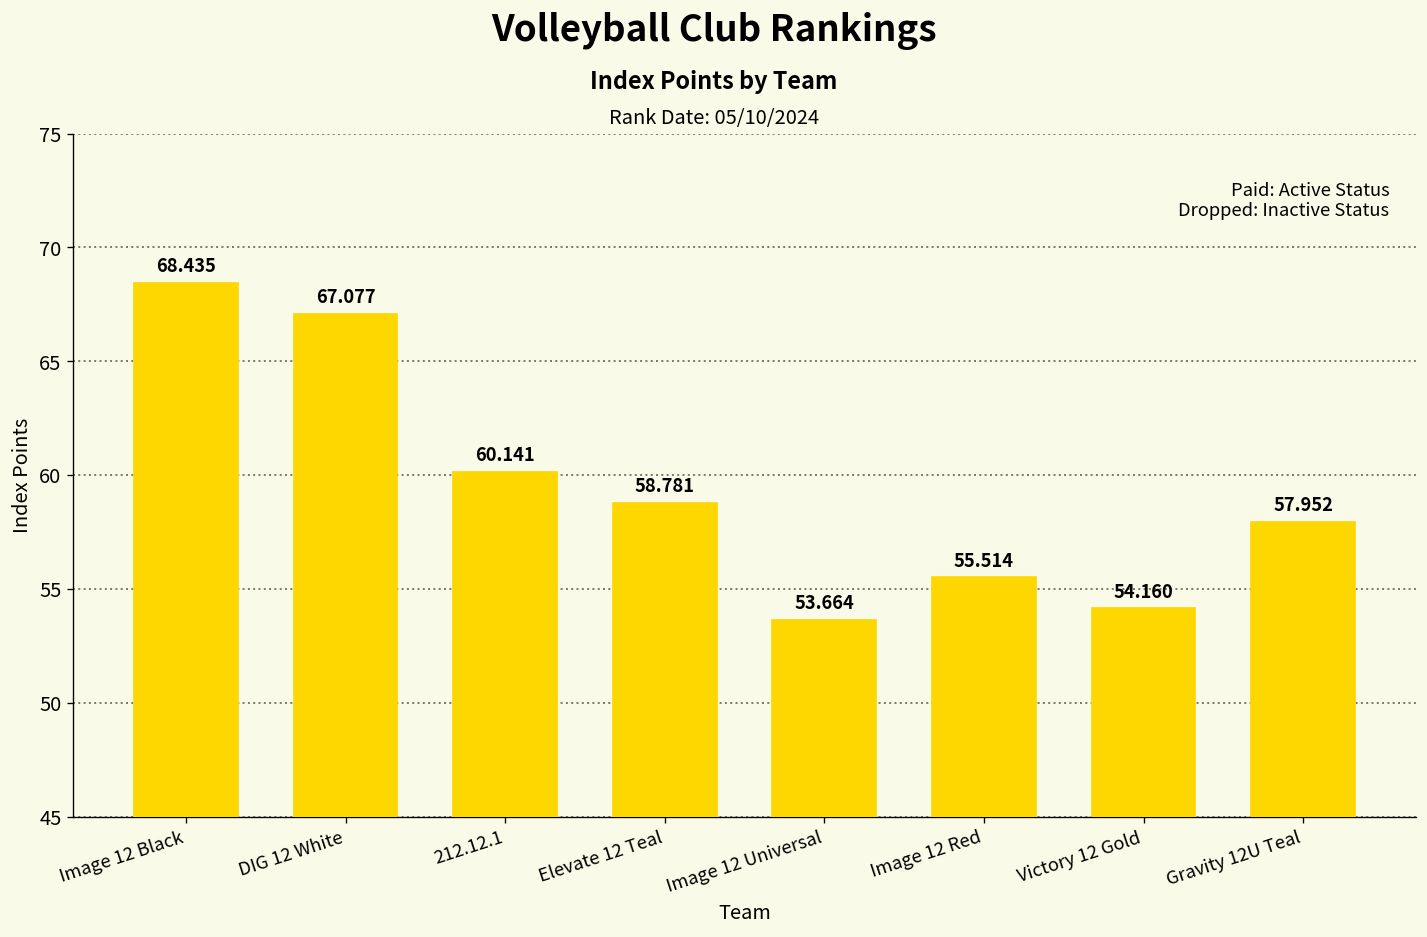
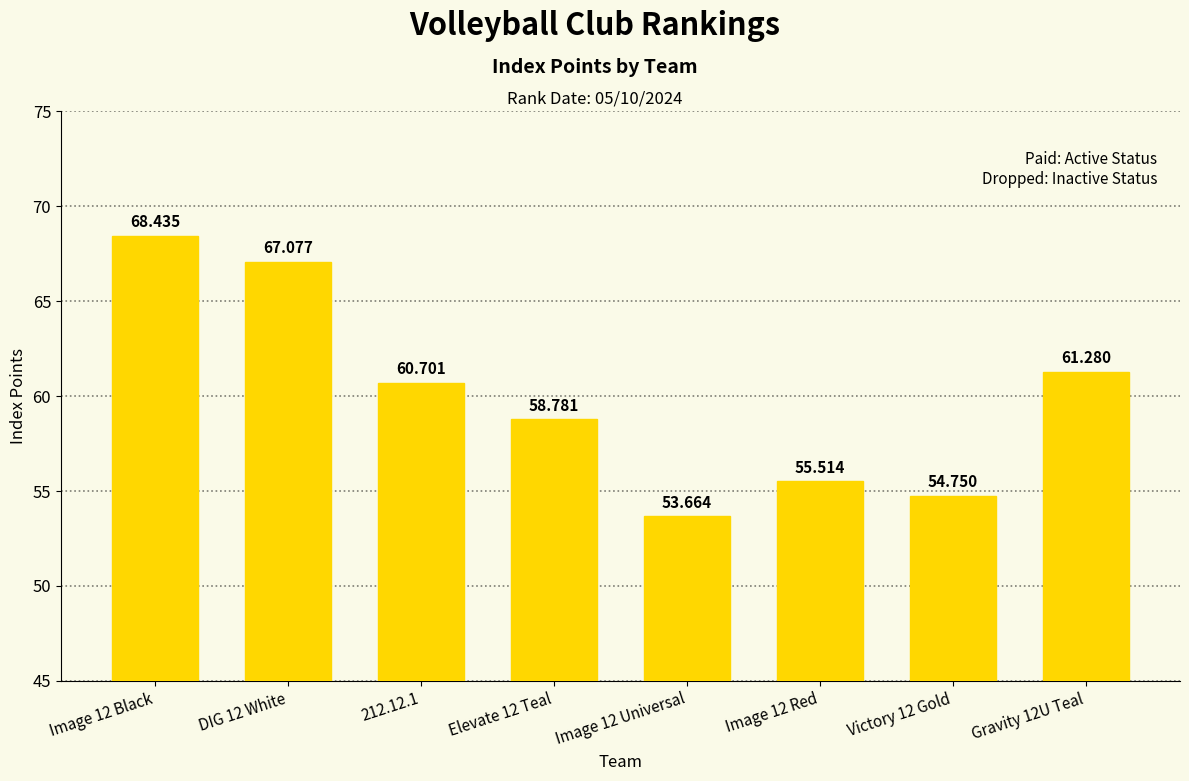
  {
    "Image 12 Black": 68.435,
    "DIG 12 White": 67.077,
-   "212.12.1": 60.141,
+   "212.12.1": 60.701,
    "Elevate 12 Teal": 58.781,
    "Image 12 Universal": 53.664,
    "Image 12 Red": 55.514,
-   "Victory 12 Gold": 54.160,
-   "Gravity 12U Teal": 57.952
+   "Victory 12 Gold": 54.750,
+   "Gravity 12U Teal": 61.280
  }
